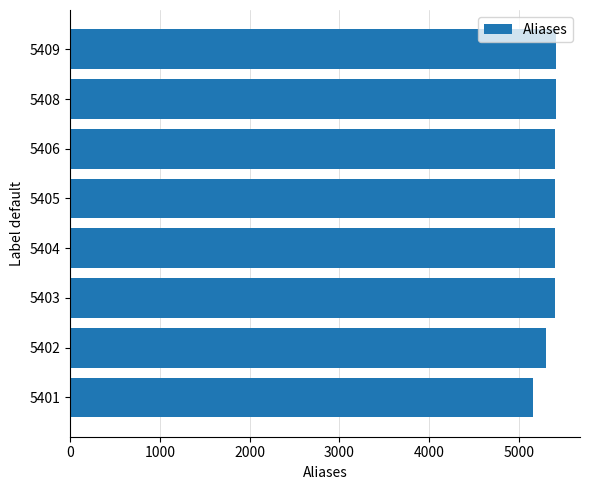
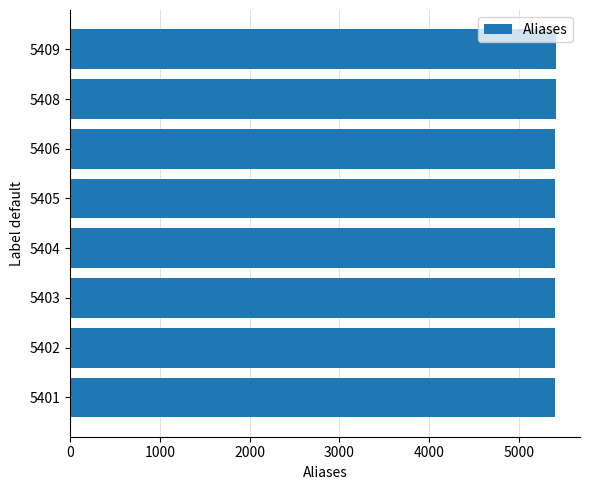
  {
    "5409": 5400,
    "5408": 5400,
    "5406": 5400,
    "5405": 5400,
    "5404": 5400,
    "5403": 5400,
-   "5402": 5300,
-   "5401": 5200
+   "5402": 5400,
+   "5401": 5400
  }
